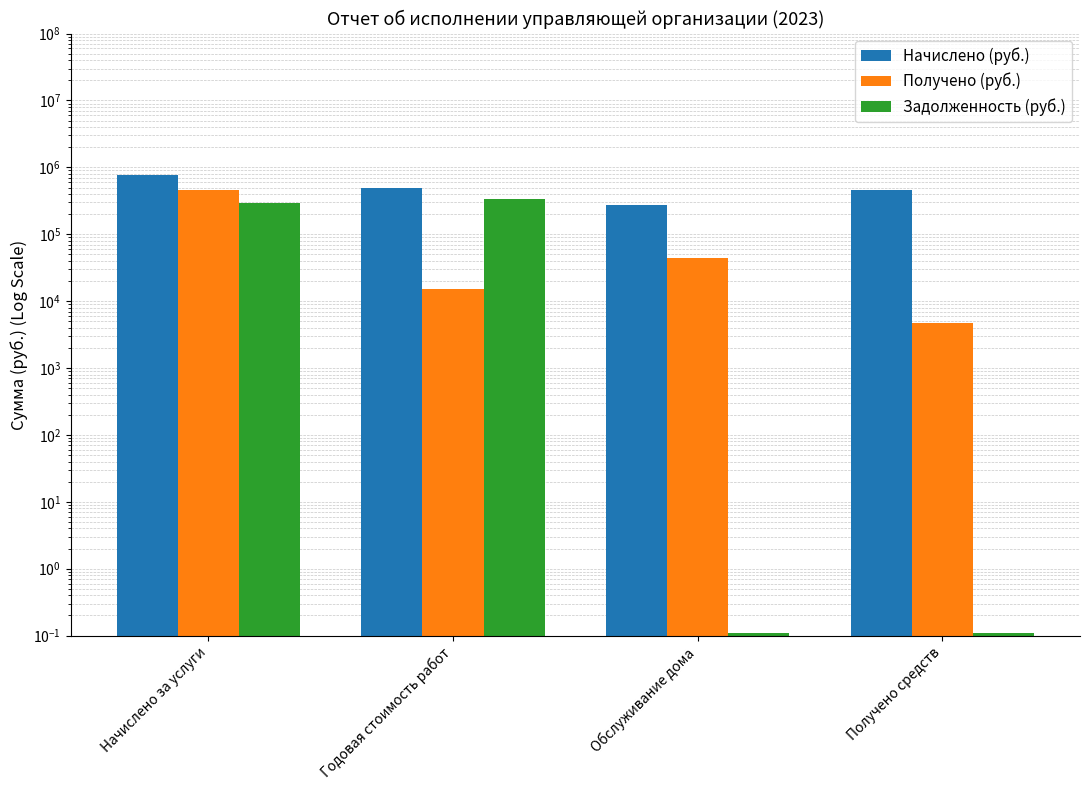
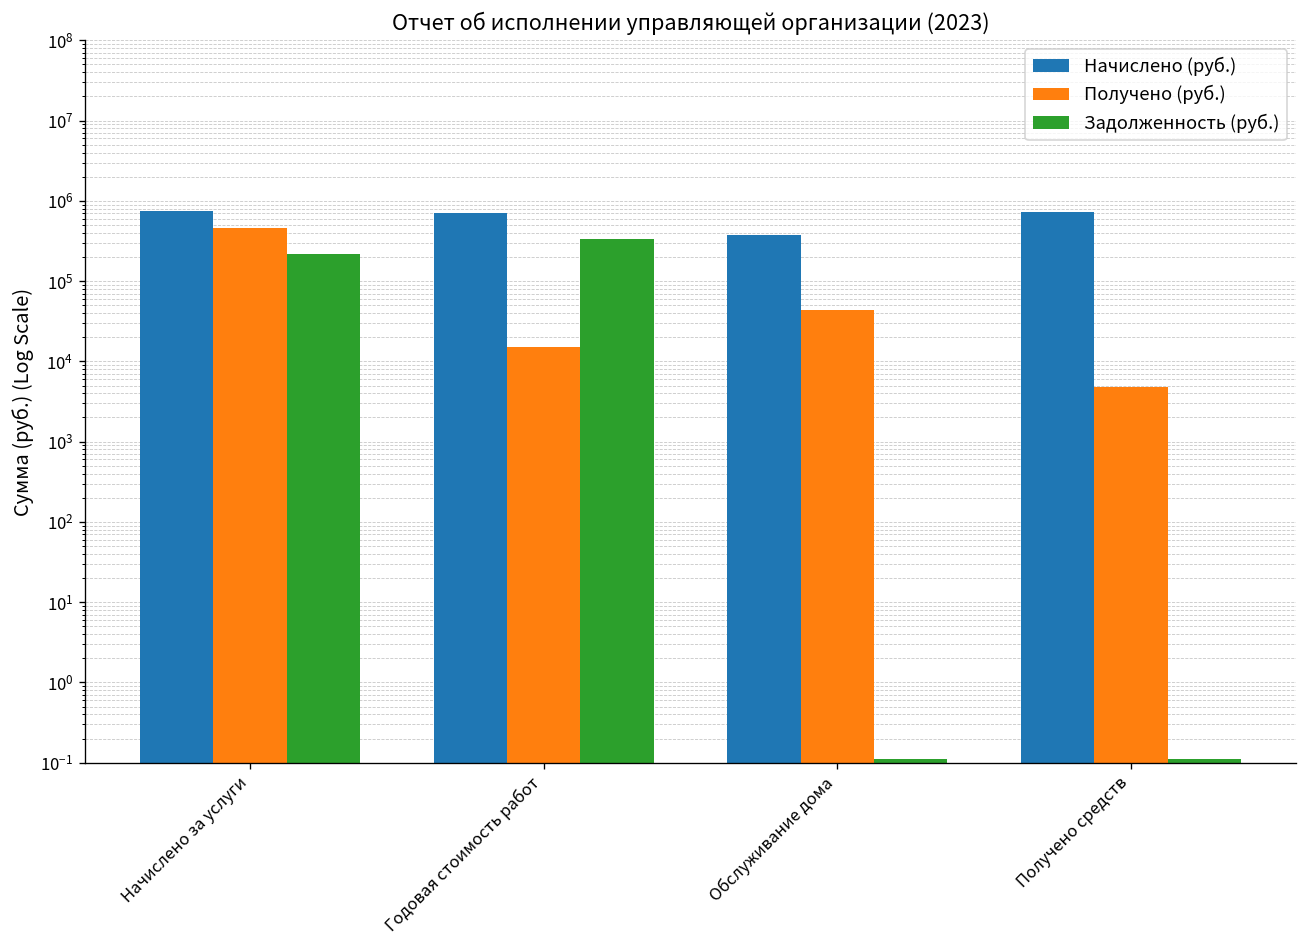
  {
    "Начислено (руб.)": {
      "Начислено за услуги": 800000,
-     "Годовая стоимость работ": 500000,
-     "Обслуживание дома": 280000,
-     "Получено средств": 500000
+     "Годовая стоимость работ": 700000,
+     "Обслуживание дома": 400000,
+     "Получено средств": 700000
    },
    "Получено (руб.)": {
      "Начислено за услуги": 500000,
      "Годовая стоимость работ": 15000,
      "Обслуживание дома": 40000,
      "Получено средств": 5000
    },
    "Задолженность (руб.)": {
-     "Начислено за услуги": 300000,
+     "Начислено за услуги": 220000,
      "Годовая стоимость работ": 300000,
      "Обслуживание дома": 0.11,
      "Получено средств": 0.11
    }
  }
